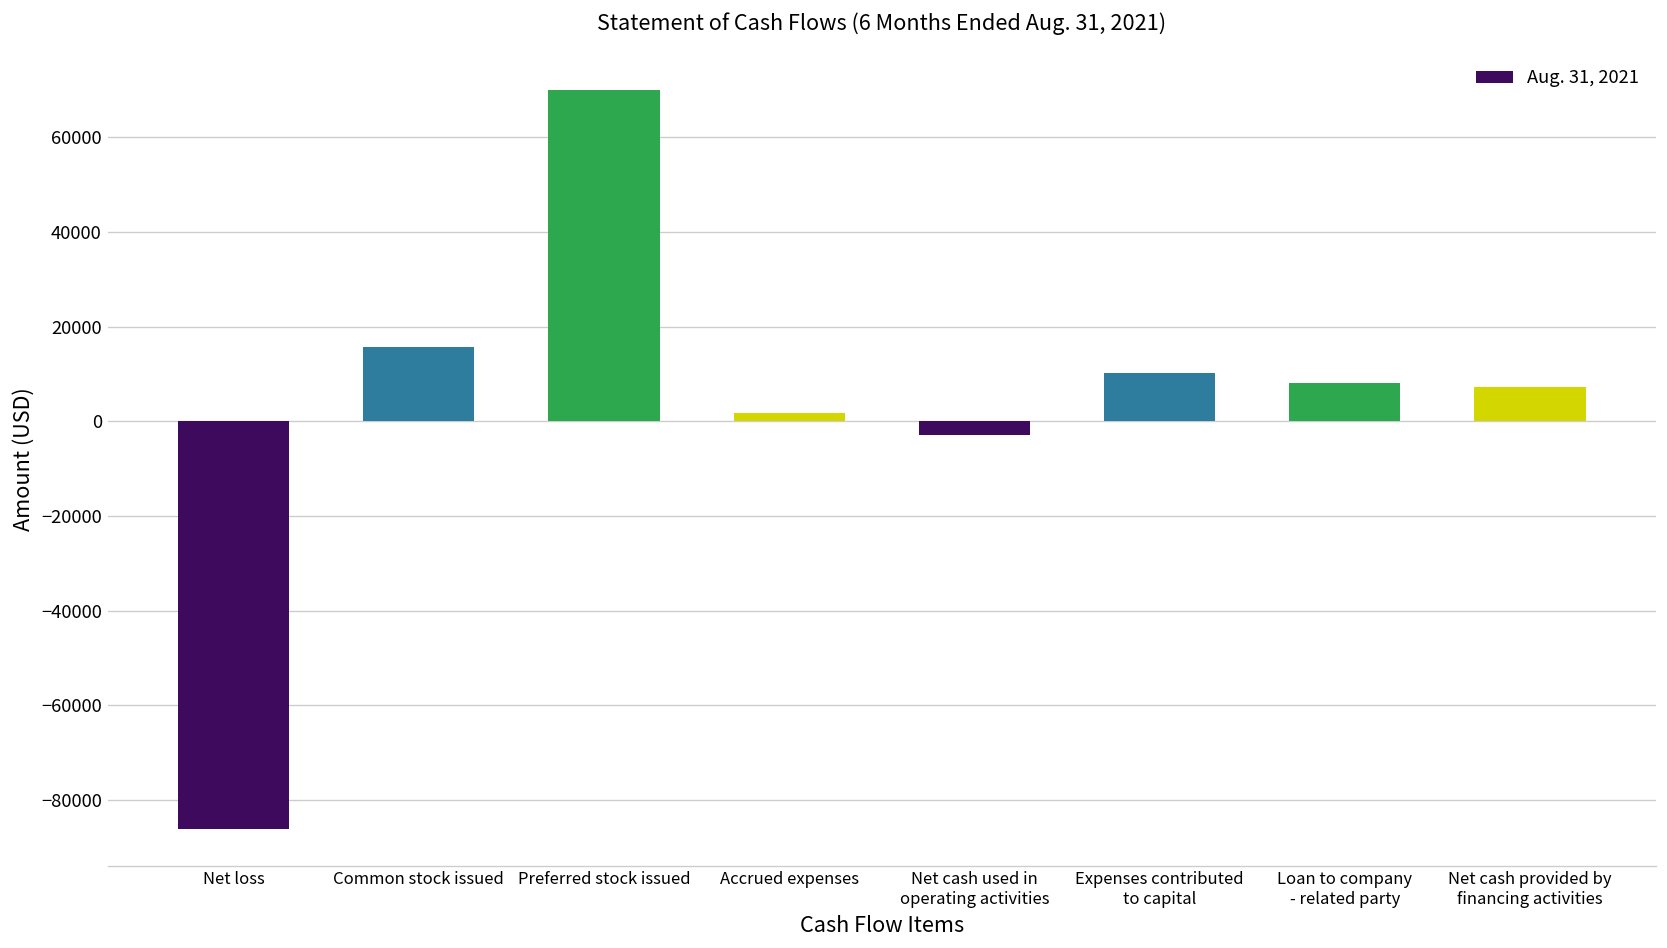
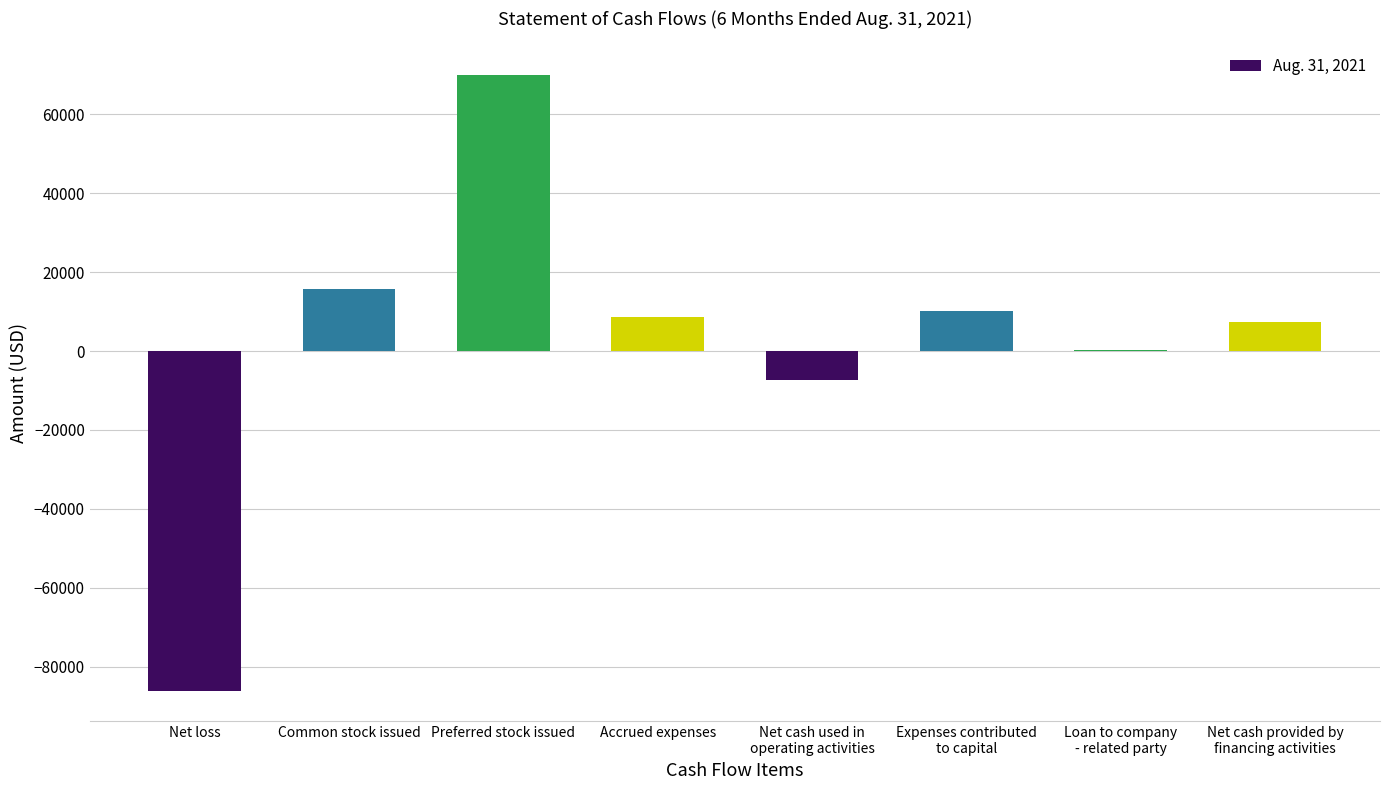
  {
    "Net loss": -86000,
    "Common stock issued": 16000,
    "Preferred stock issued": 70000,
-   "Accrued expenses": 2000,
-   "Net cash used in operating activities": -3000,
+   "Accrued expenses": 9000,
+   "Net cash used in operating activities": -7000,
    "Expenses contributed to capital": 10000,
-   "Loan to company - related party": 8000,
+   "Loan to company - related party": 0,
    "Net cash provided by financing activities": 7000
  }
